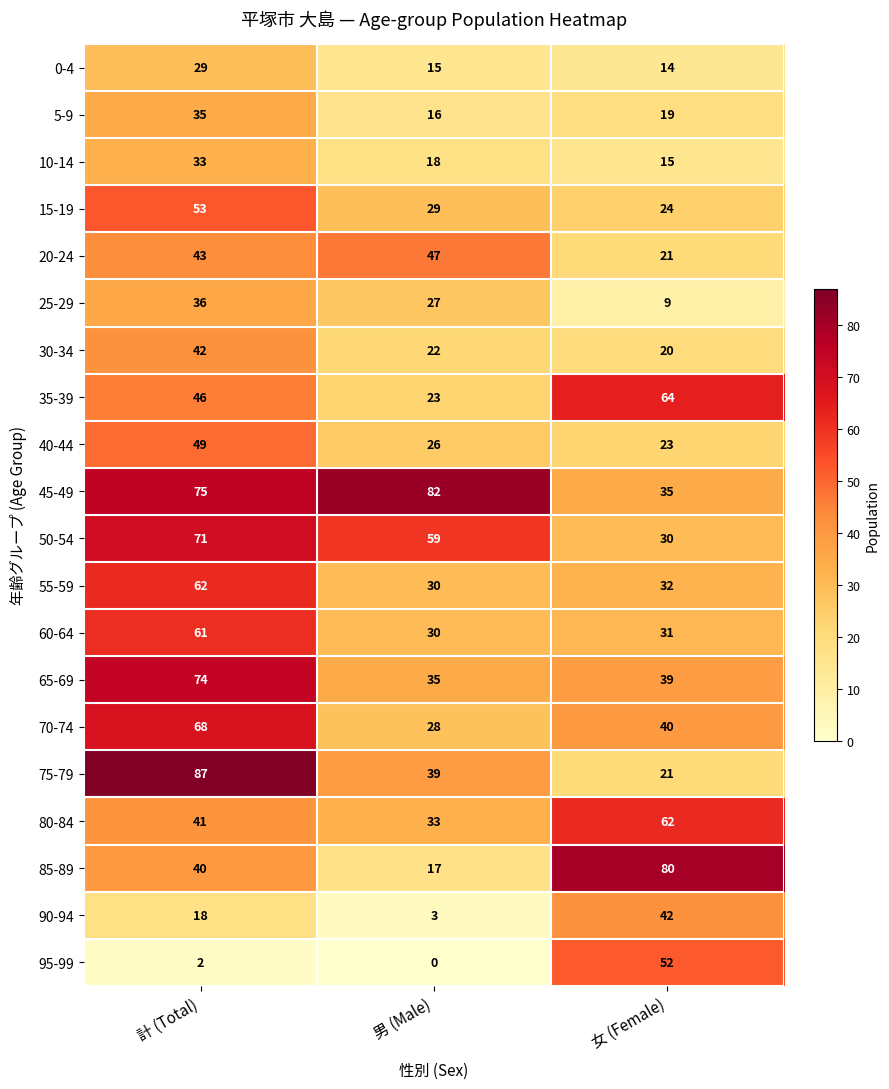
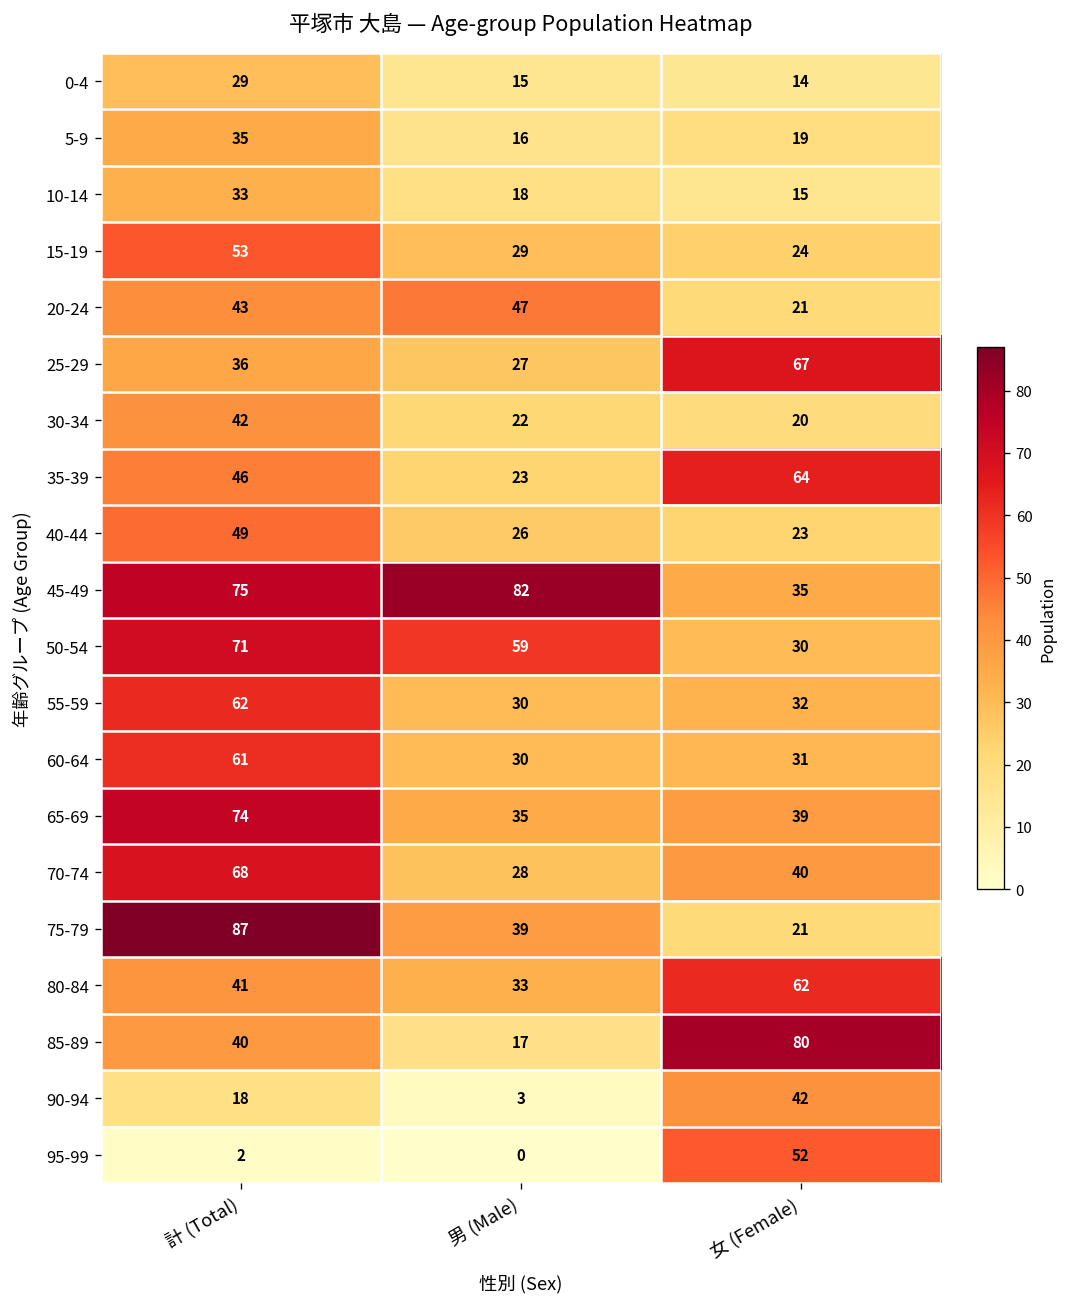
  {
    "0-4": {
      "計 (Total)": 29,
      "男 (Male)": 15,
      "女 (Female)": 14
    },
    "5-9": {
      "計 (Total)": 35,
      "男 (Male)": 16,
      "女 (Female)": 19
    },
    "10-14": {
      "計 (Total)": 33,
      "男 (Male)": 18,
      "女 (Female)": 15
    },
    "15-19": {
      "計 (Total)": 53,
      "男 (Male)": 29,
      "女 (Female)": 24
    },
    "20-24": {
      "計 (Total)": 43,
      "男 (Male)": 47,
      "女 (Female)": 21
    },
    "25-29": {
      "計 (Total)": 36,
      "男 (Male)": 27,
-     "女 (Female)": 9
+     "女 (Female)": 67
    },
    "30-34": {
      "計 (Total)": 42,
      "男 (Male)": 22,
      "女 (Female)": 20
    },
    "35-39": {
      "計 (Total)": 46,
      "男 (Male)": 23,
      "女 (Female)": 64
    },
    "40-44": {
      "計 (Total)": 49,
      "男 (Male)": 26,
      "女 (Female)": 23
    },
    "45-49": {
      "計 (Total)": 75,
      "男 (Male)": 82,
      "女 (Female)": 35
    },
    "50-54": {
      "計 (Total)": 71,
      "男 (Male)": 59,
      "女 (Female)": 30
    },
    "55-59": {
      "計 (Total)": 62,
      "男 (Male)": 30,
      "女 (Female)": 32
    },
    "60-64": {
      "計 (Total)": 61,
      "男 (Male)": 30,
      "女 (Female)": 31
    },
    "65-69": {
      "計 (Total)": 74,
      "男 (Male)": 35,
      "女 (Female)": 39
    },
    "70-74": {
      "計 (Total)": 68,
      "男 (Male)": 28,
      "女 (Female)": 40
    },
    "75-79": {
      "計 (Total)": 87,
      "男 (Male)": 39,
      "女 (Female)": 21
    },
    "80-84": {
      "計 (Total)": 41,
      "男 (Male)": 33,
      "女 (Female)": 62
    },
    "85-89": {
      "計 (Total)": 40,
      "男 (Male)": 17,
      "女 (Female)": 80
    },
    "90-94": {
      "計 (Total)": 18,
      "男 (Male)": 3,
      "女 (Female)": 42
    },
    "95-99": {
      "計 (Total)": 2,
      "男 (Male)": 0,
      "女 (Female)": 52
    }
  }
